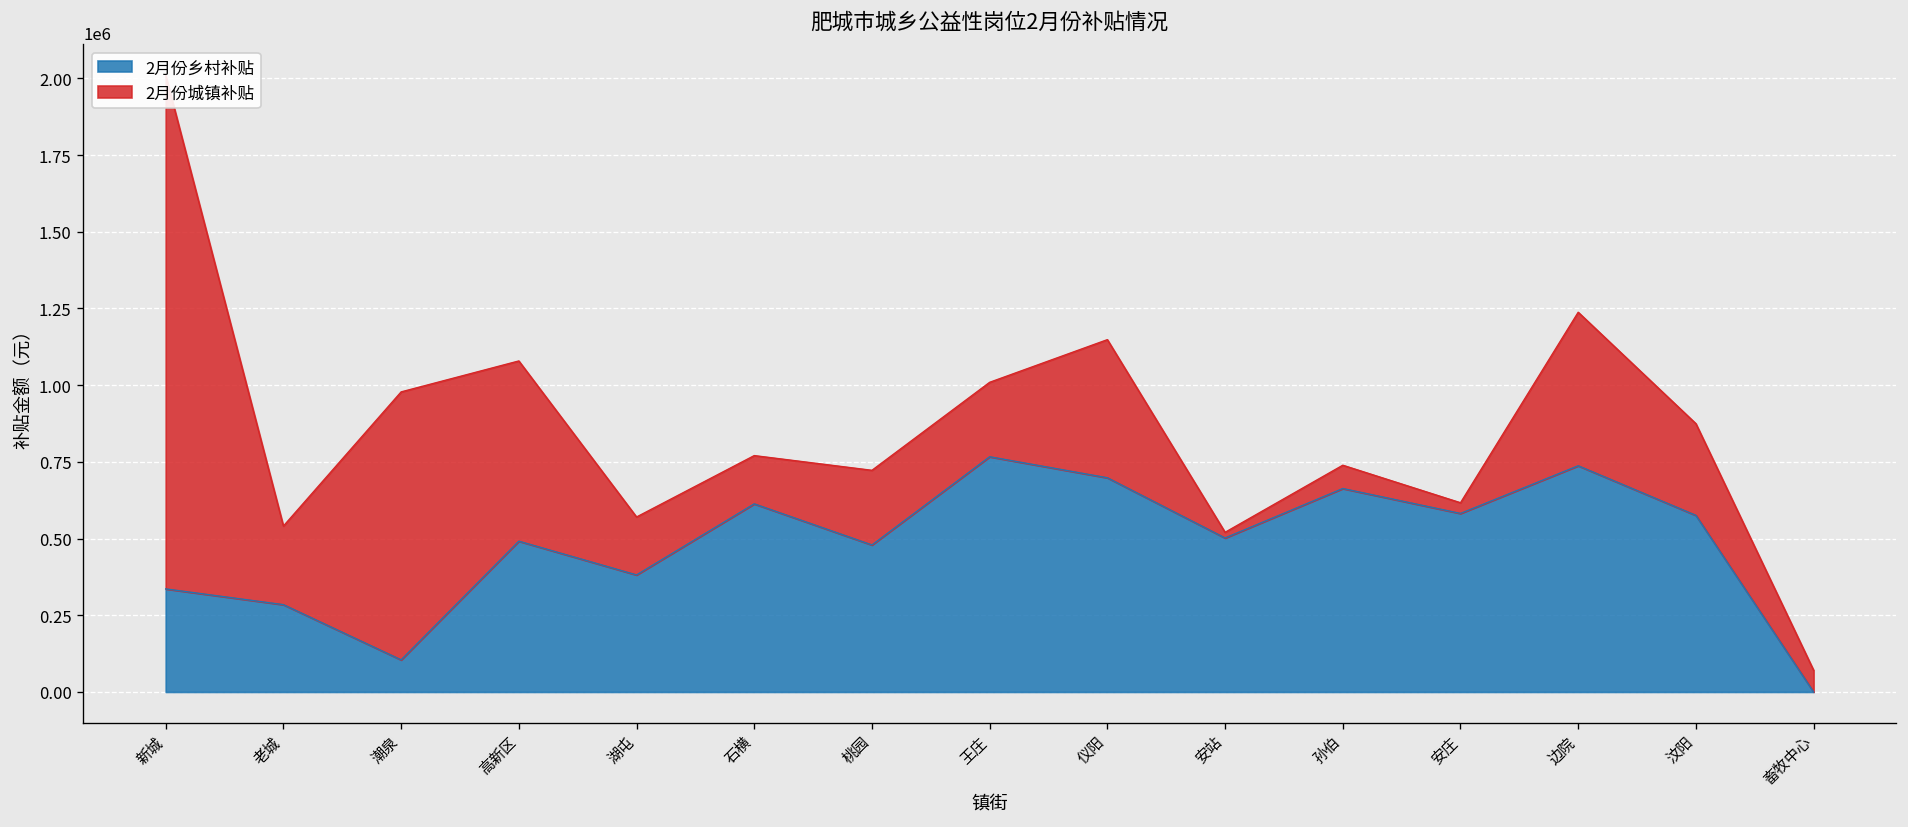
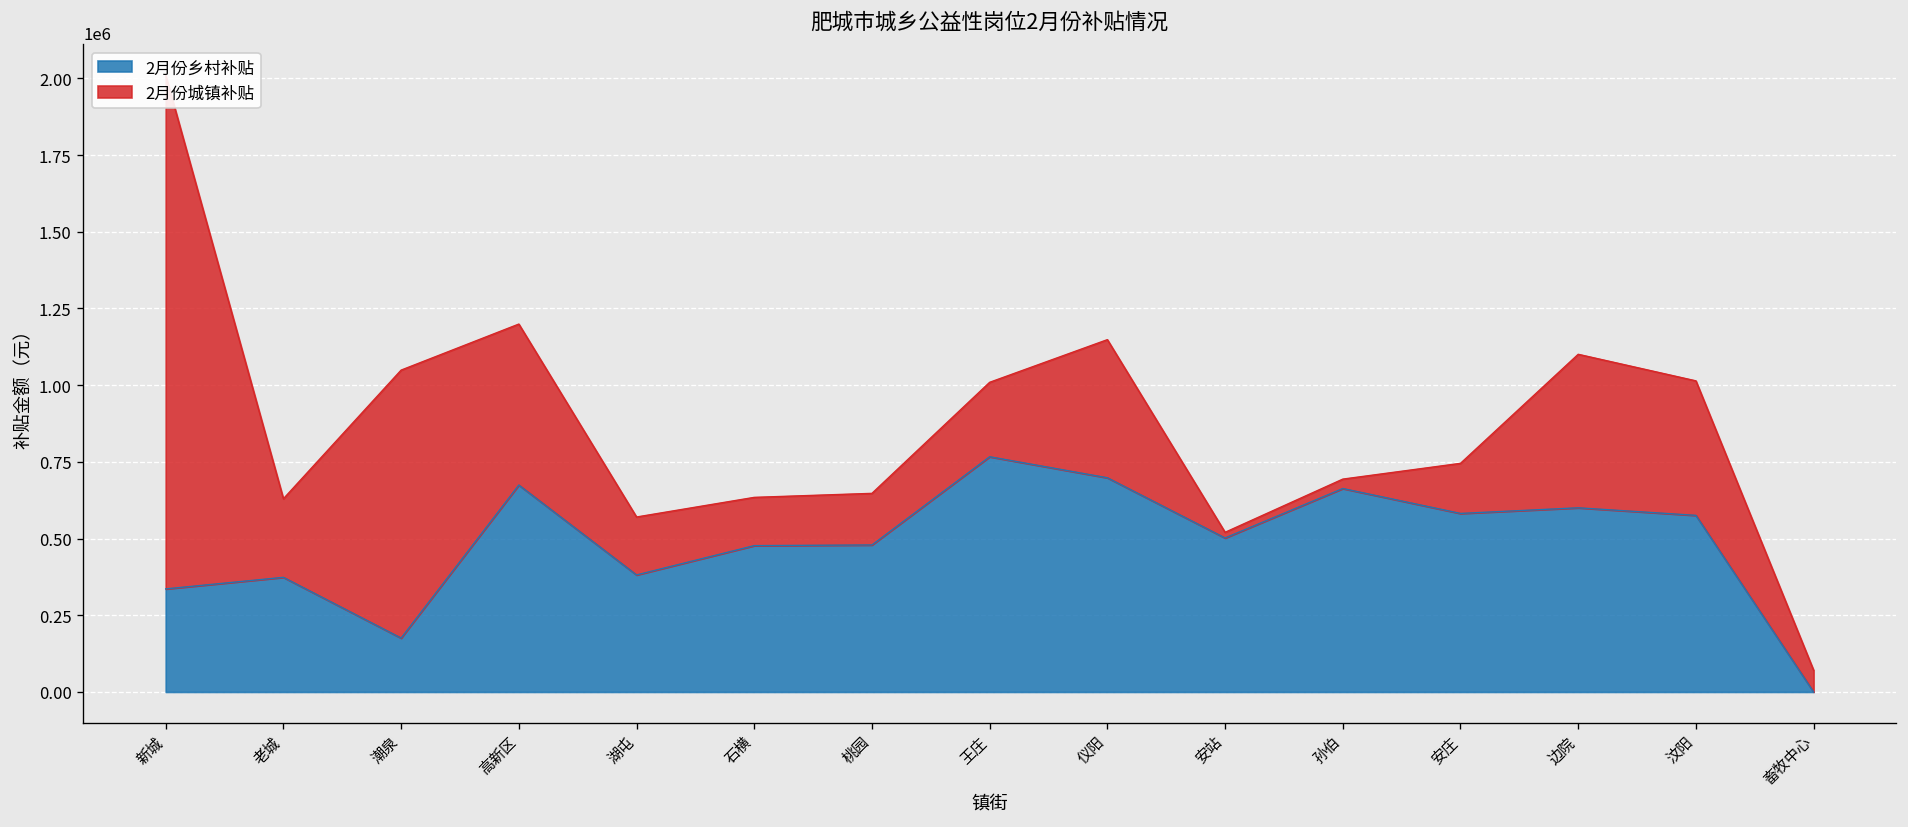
  {
    "2月份乡村补贴": {
      "新城": 340000,
-     "老城": 280000,
-     "潮泉": 100000,
-     "高新区": 490000,
+     "老城": 370000,
+     "潮泉": 180000,
+     "高新区": 670000,
      "湖屯": 380000,
-     "石横": 610000,
+     "石横": 480000,
      "桃园": 480000,
      "王庄": 770000,
      "仪阳": 700000,
      "安站": 500000,
      "孙伯": 660000,
      "安庄": 580000,
-     "边院": 740000,
+     "边院": 600000,
      "汶阳": 580000,
      "畜牧中心": 0
    },
    "2月份城镇补贴": {
      "老城": 260000,
      "潮泉": 870000,
-     "高新区": 590000,
+     "高新区": 520000,
      "湖屯": 190000,
      "石横": 160000,
-     "桃园": 240000,
+     "桃园": 170000,
      "王庄": 240000,
      "仪阳": 450000,
      "安站": 20000,
-     "孙伯": 80000,
-     "安庄": 30000,
+     "孙伯": 30000,
+     "安庄": 160000,
      "边院": 500000,
-     "汶阳": 300000,
+     "汶阳": 440000,
      "畜牧中心": 70000
    }
  }
